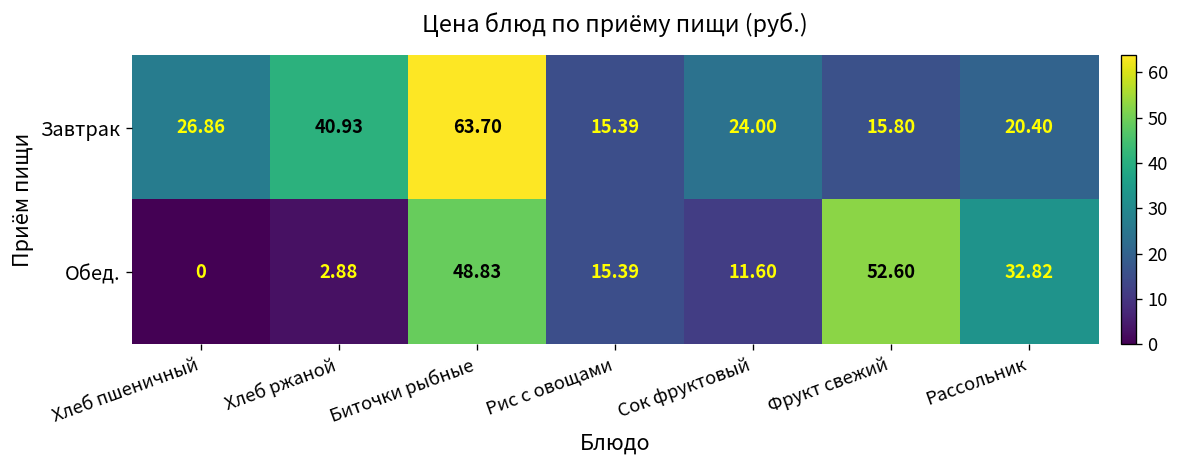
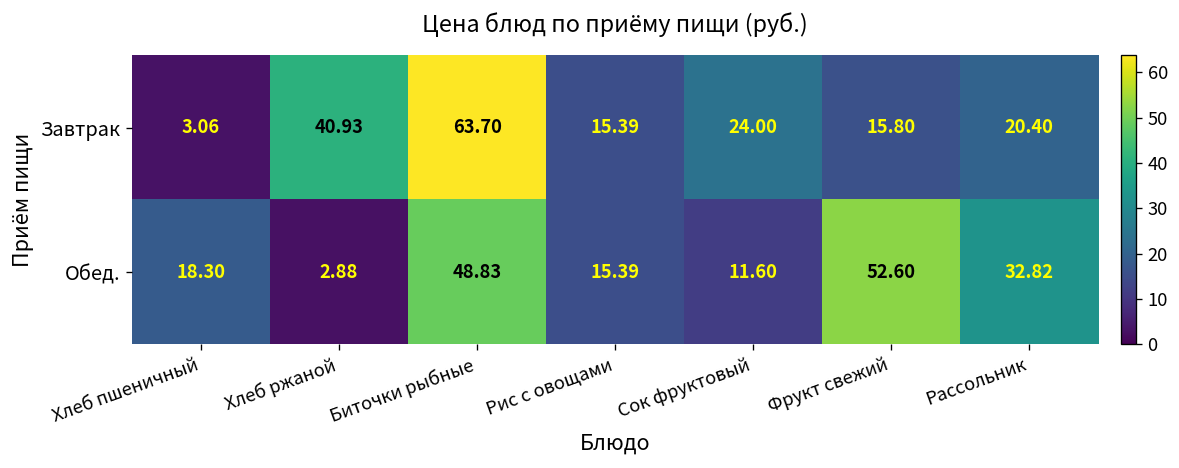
  {
    "Завтрак": {
-     "Хлеб пшеничный": 26.86,
+     "Хлеб пшеничный": 3.06,
      "Хлеб ржаной": 40.93,
      "Биточки рыбные": 63.70,
      "Рис с овощами": 15.39,
      "Сок фруктовый": 24.00,
      "Фрукт свежий": 15.80,
      "Рассольник": 20.40
    },
    "Обед.": {
-     "Хлеб пшеничный": 0,
+     "Хлеб пшеничный": 18.30,
      "Хлеб ржаной": 2.88,
      "Биточки рыбные": 48.83,
      "Рис с овощами": 15.39,
      "Сок фруктовый": 11.60,
      "Фрукт свежий": 52.60,
      "Рассольник": 32.82
    }
  }
